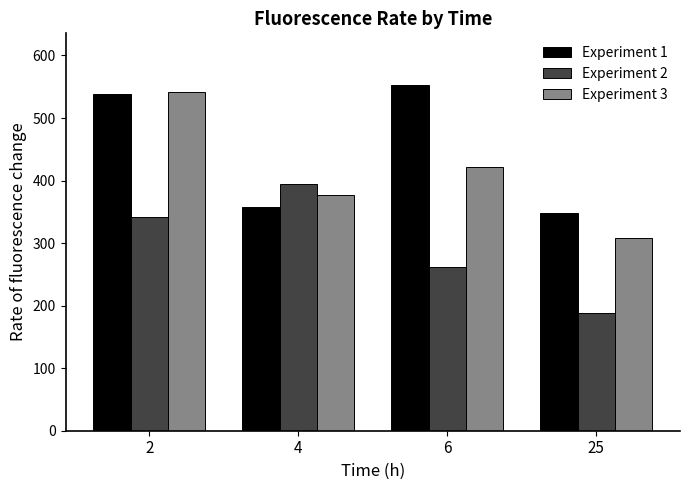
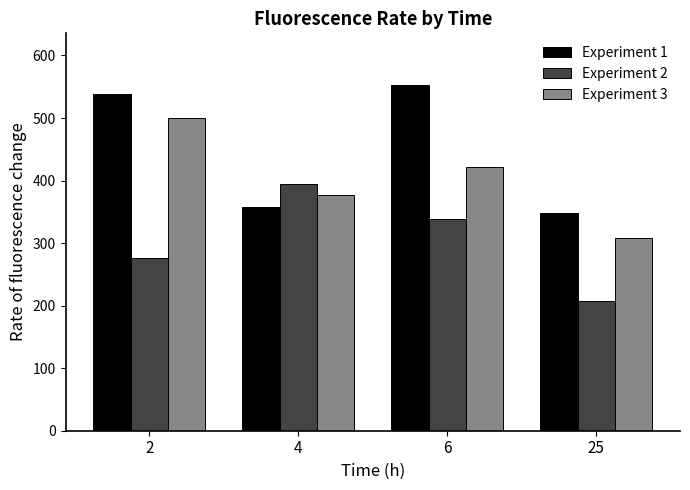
  {
    "Experiment 1": {
      "2": 540,
      "4": 360,
      "6": 550,
      "25": 350
    },
    "Experiment 2": {
-     "2": 340,
+     "2": 280,
      "4": 390,
-     "6": 260,
-     "25": 190
+     "6": 340,
+     "25": 210
    },
    "Experiment 3": {
-     "2": 540,
+     "2": 500,
      "4": 380,
      "6": 420,
      "25": 310
    }
  }
